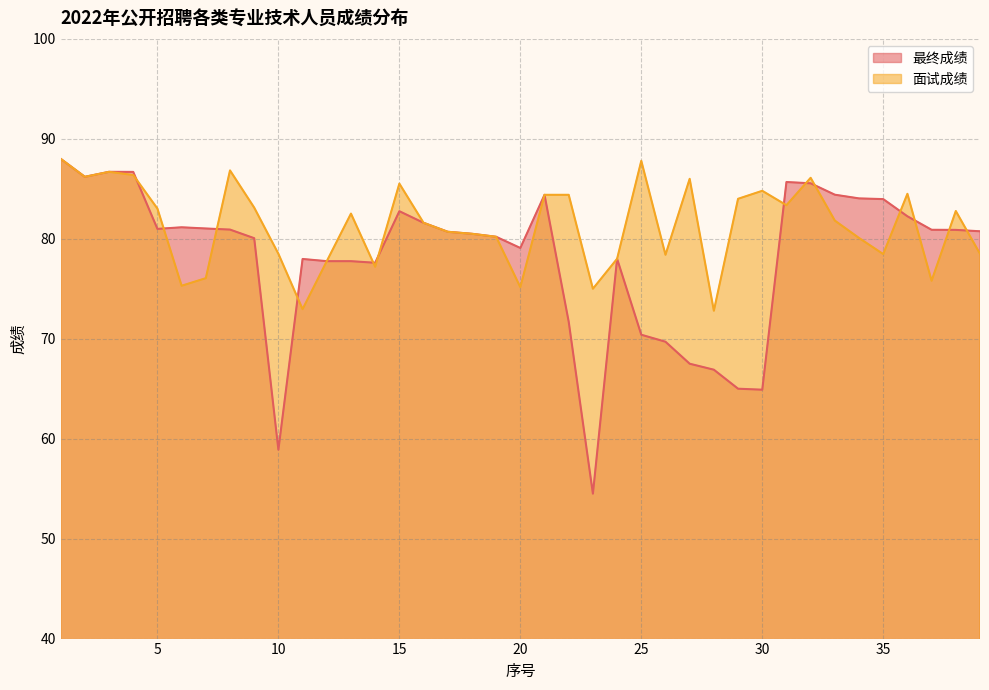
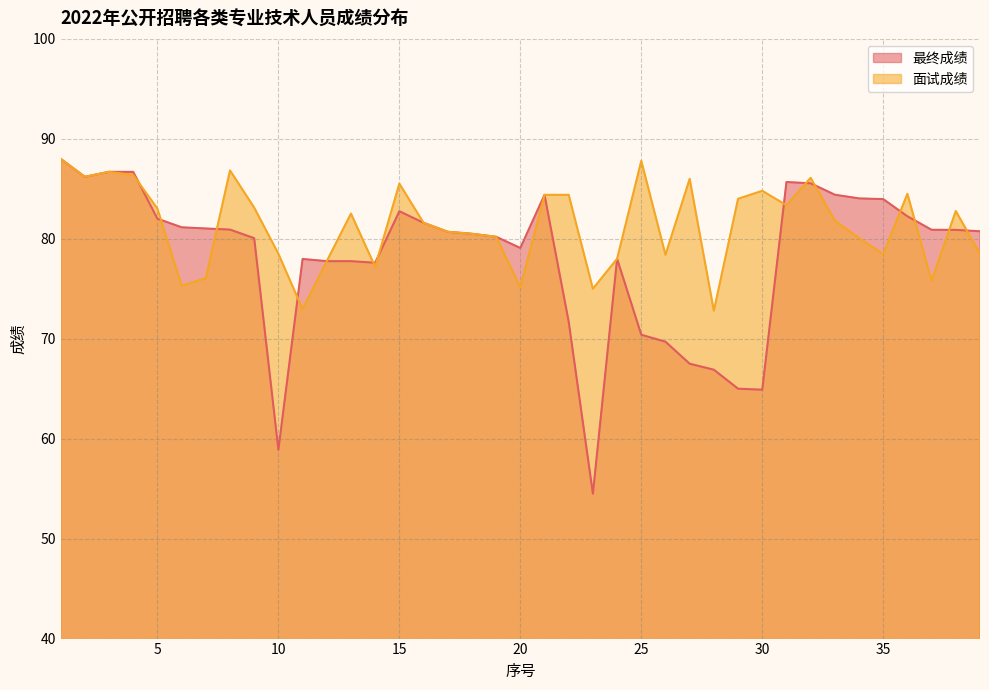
  {
    "最终成绩": {
-     "5": 81,
+     "5": 82,
      "10": 59,
      "15": 83,
      "20": 79,
      "25": 70,
      "30": 65,
      "35": 84
    },
    "面试成绩": {
      "5": 83,
      "10": 79,
      "15": 86,
      "20": 75,
      "25": 88,
      "30": 85,
      "35": 78
    }
  }
